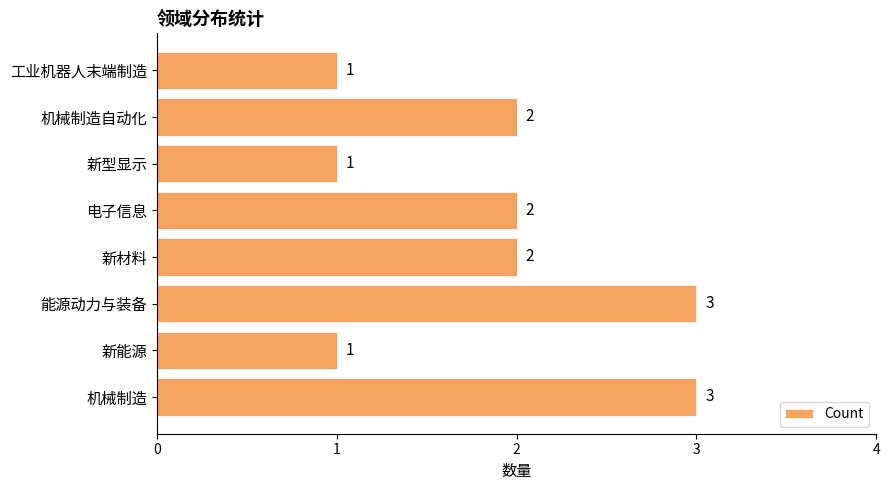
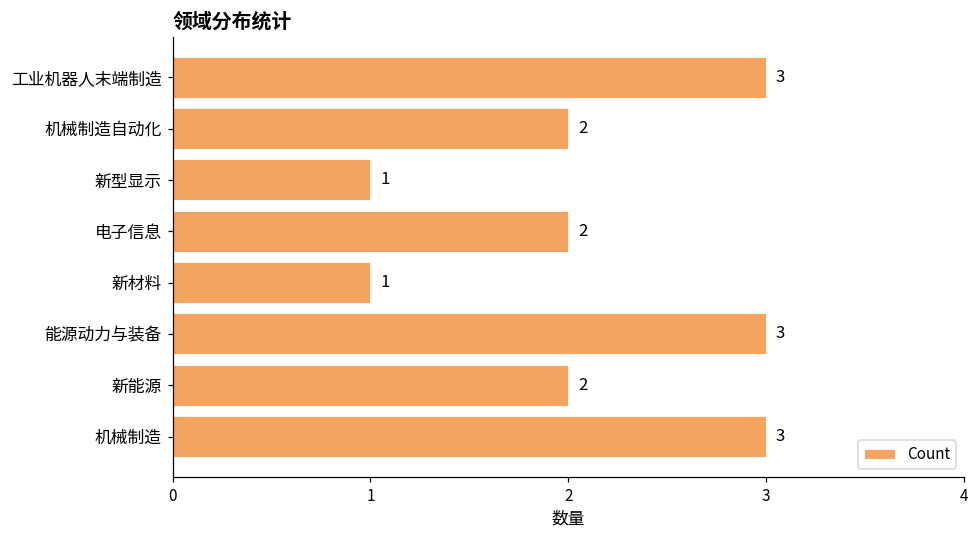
  {
-   "工业机器人末端制造": 1,
+   "工业机器人末端制造": 3,
    "机械制造自动化": 2,
    "新型显示": 1,
    "电子信息": 2,
-   "新材料": 2,
+   "新材料": 1,
    "能源动力与装备": 3,
-   "新能源": 1,
+   "新能源": 2,
    "机械制造": 3
  }
